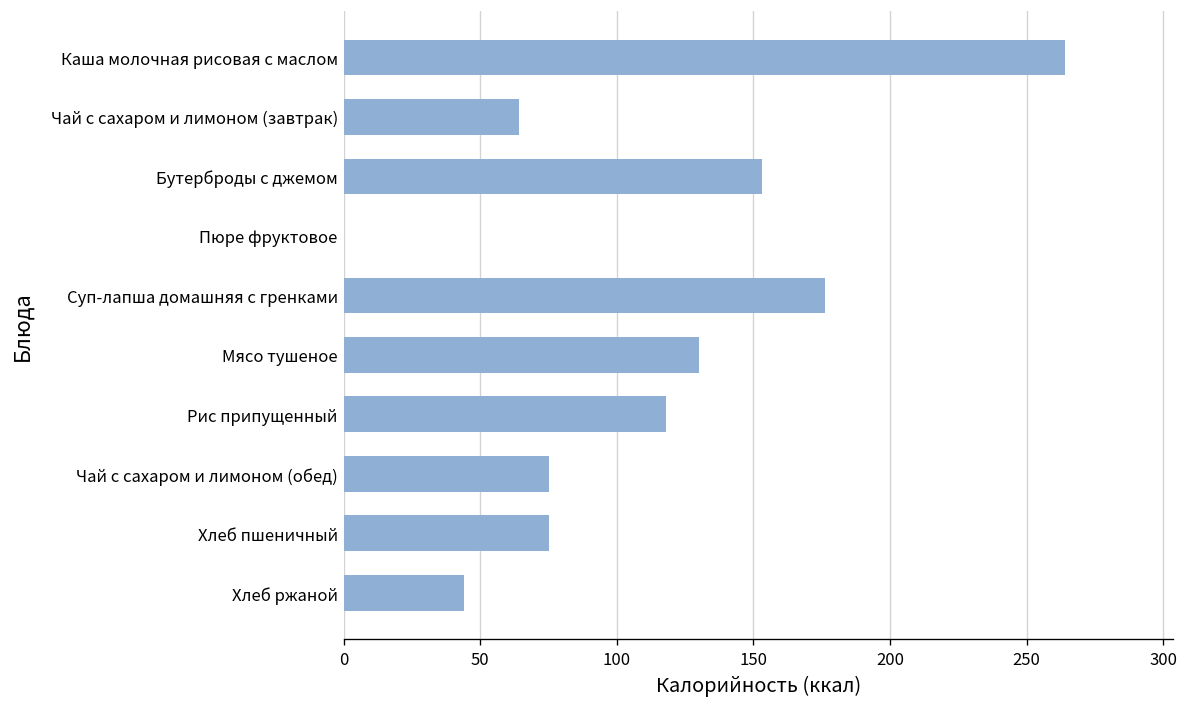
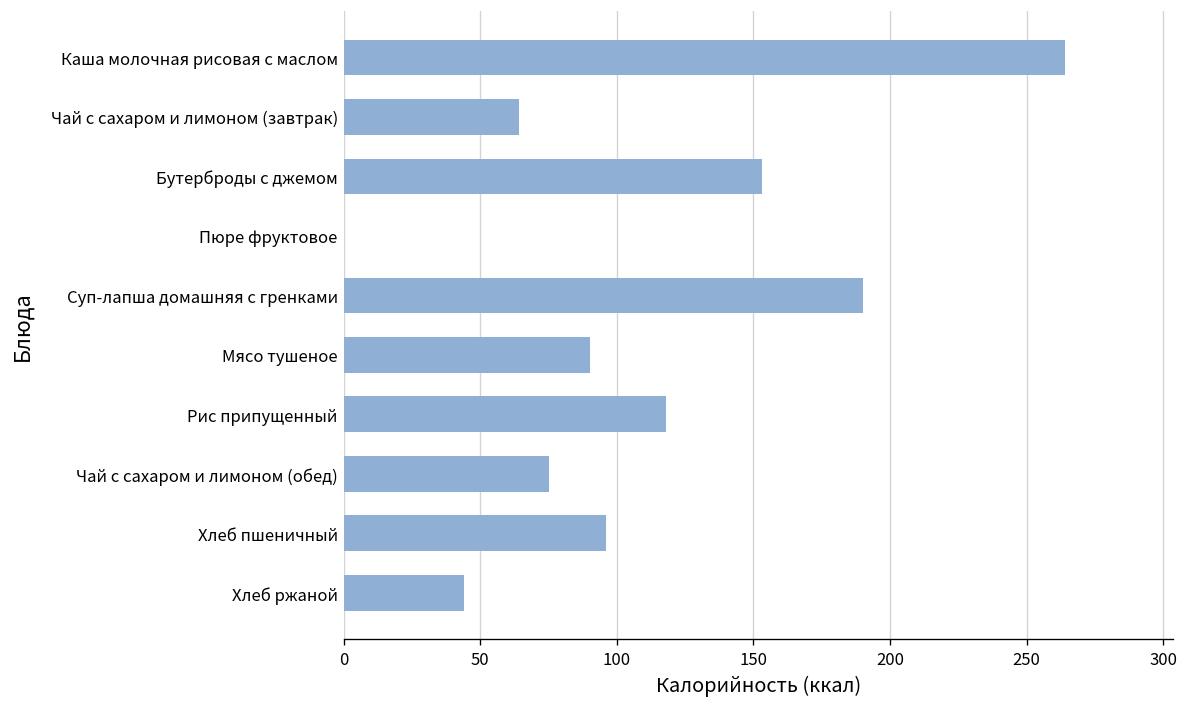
  {
    "Каша молочная рисовая с маслом": 264,
    "Чай с сахаром и лимоном (завтрак)": 64,
    "Бутерброды с джемом": 153,
    "Пюре фруктовое": 0,
-   "Суп-лапша домашняя с гренками": 176,
-   "Мясо тушеное": 130,
+   "Суп-лапша домашняя с гренками": 190,
+   "Мясо тушеное": 90,
    "Рис припущенный": 118,
    "Чай с сахаром и лимоном (обед)": 75,
-   "Хлеб пшеничный": 75,
+   "Хлеб пшеничный": 96,
    "Хлеб ржаной": 44
  }
